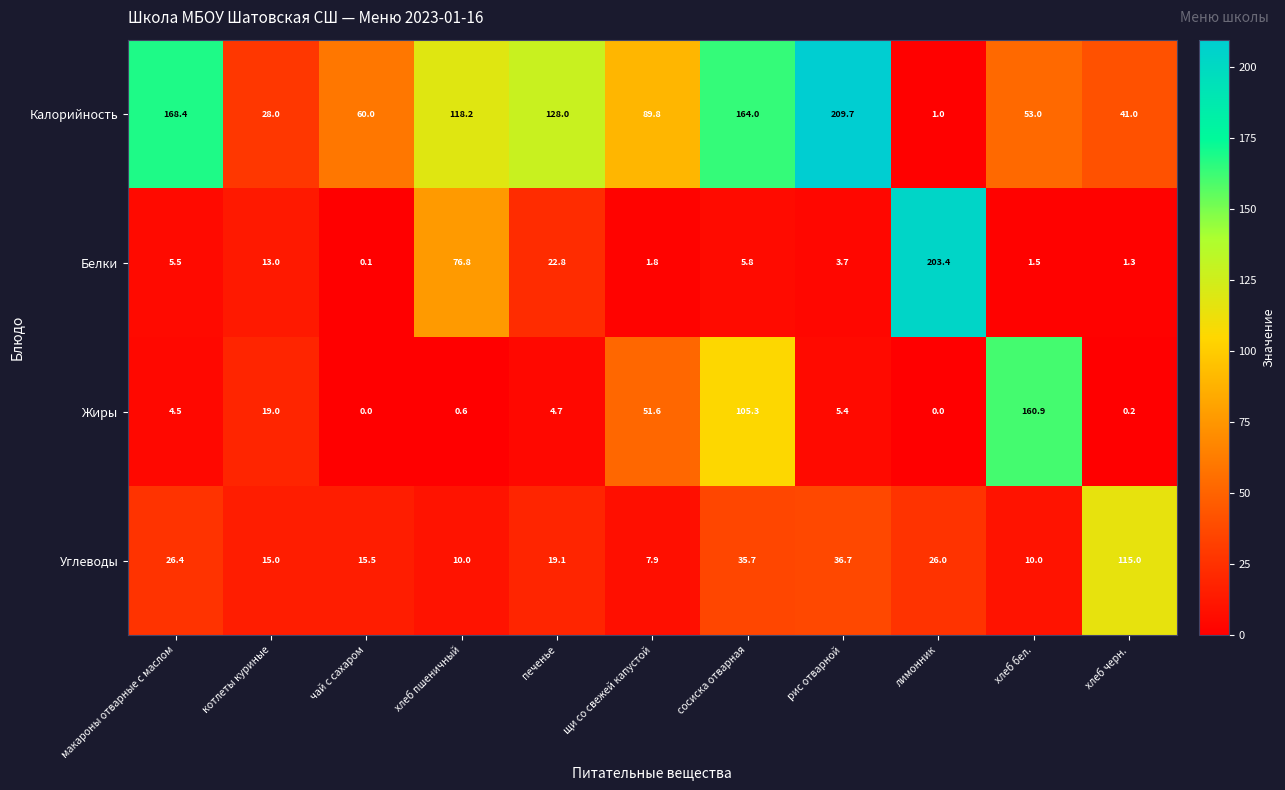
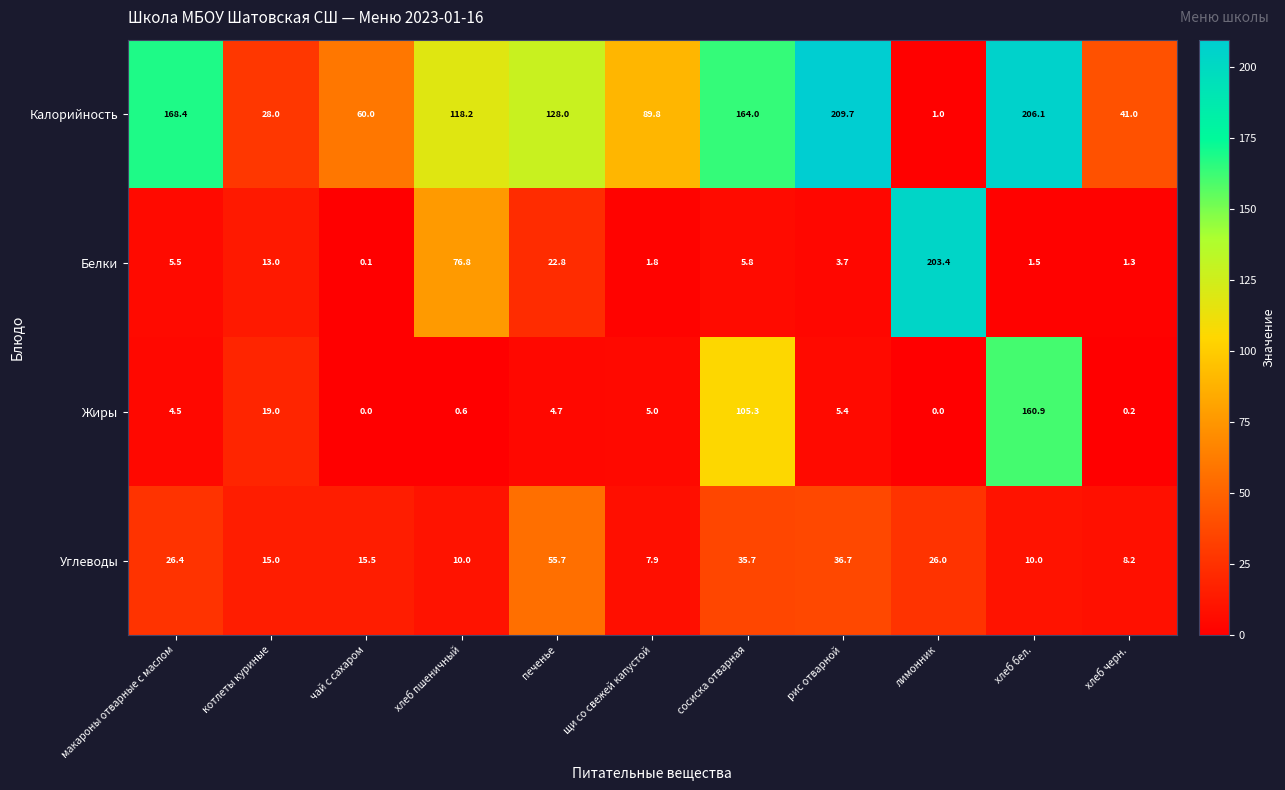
  {
    "Калорийность": {
      "макароны отварные с маслом": 168.4,
      "котлеты куриные": 28.0,
      "чай с сахаром": 60.0,
      "хлеб пшеничный": 118.2,
      "печенье": 128.0,
      "щи со свежей капустой": 89.8,
      "сосиска отварная": 164.0,
      "рис отварной": 209.7,
      "лимонник": 1.0,
-     "хлеб бел.": 53.0,
+     "хлеб бел.": 206.1,
      "хлеб черн.": 41.0
    },
    "Белки": {
      "макароны отварные с маслом": 5.5,
      "котлеты куриные": 13.0,
      "чай с сахаром": 0.1,
      "хлеб пшеничный": 76.8,
      "печенье": 22.8,
      "щи со свежей капустой": 1.8,
      "сосиска отварная": 5.8,
      "рис отварной": 3.7,
      "лимонник": 203.4,
      "хлеб бел.": 1.5,
      "хлеб черн.": 1.3
    },
    "Жиры": {
      "макароны отварные с маслом": 4.5,
      "котлеты куриные": 19.0,
      "чай с сахаром": 0.0,
      "хлеб пшеничный": 0.6,
      "печенье": 4.7,
-     "щи со свежей капустой": 51.6,
+     "щи со свежей капустой": 5.0,
      "сосиска отварная": 105.3,
      "рис отварной": 5.4,
      "лимонник": 0.0,
      "хлеб бел.": 160.9,
      "хлеб черн.": 0.2
    },
    "Углеводы": {
      "макароны отварные с маслом": 26.4,
      "котлеты куриные": 15.0,
      "чай с сахаром": 15.5,
      "хлеб пшеничный": 10.0,
-     "печенье": 19.1,
+     "печенье": 55.7,
      "щи со свежей капустой": 7.9,
      "сосиска отварная": 35.7,
      "рис отварной": 36.7,
      "лимонник": 26.0,
      "хлеб бел.": 10.0,
-     "хлеб черн.": 115.0
+     "хлеб черн.": 8.2
    }
  }
